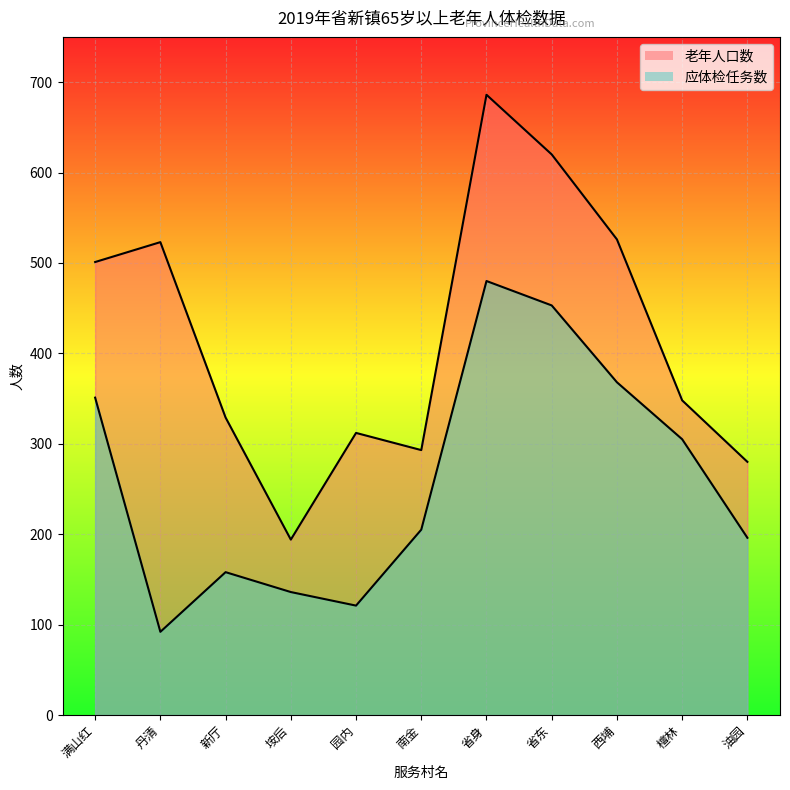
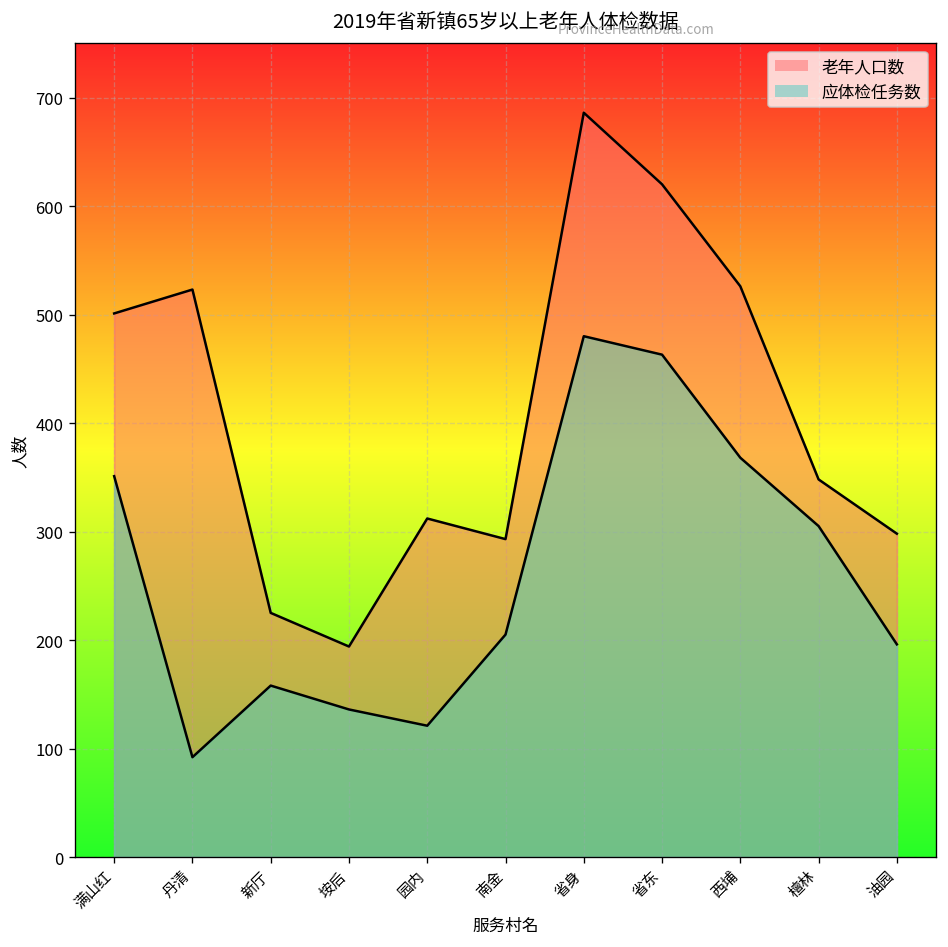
  {
    "老年人口数": {
      "满山红": 500,
      "丹清": 520,
-     "新厅": 330,
+     "新厅": 230,
      "垵后": 190,
      "园内": 310,
      "南金": 290,
      "省身": 690,
      "省东": 620,
      "西埔": 530,
      "檀林": 350,
-     "油园": 280
+     "油园": 300
    },
    "应体检任务数": {
      "满山红": 350,
      "丹清": 90,
      "新厅": 160,
      "垵后": 140,
      "园内": 120,
      "南金": 210,
      "省身": 480,
-     "省东": 450,
+     "省东": 460,
      "西埔": 370,
      "檀林": 310,
      "油园": 200
    }
  }
